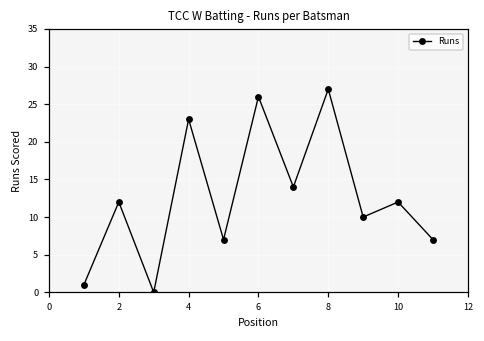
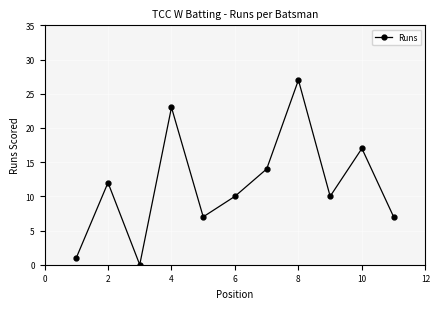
  {
    "2": 12,
    "4": 23,
-   "6": 26,
+   "6": 10,
    "8": 27,
-   "10": 12
+   "10": 17
  }
